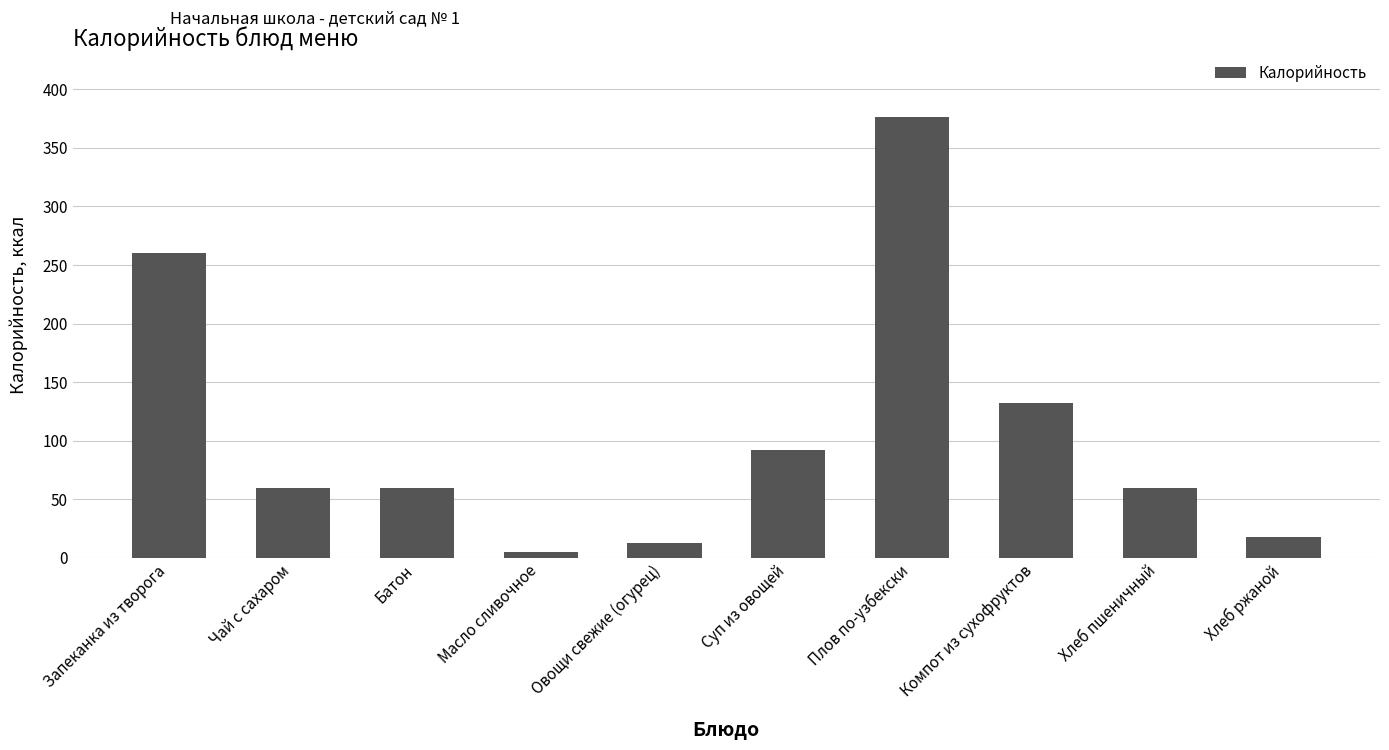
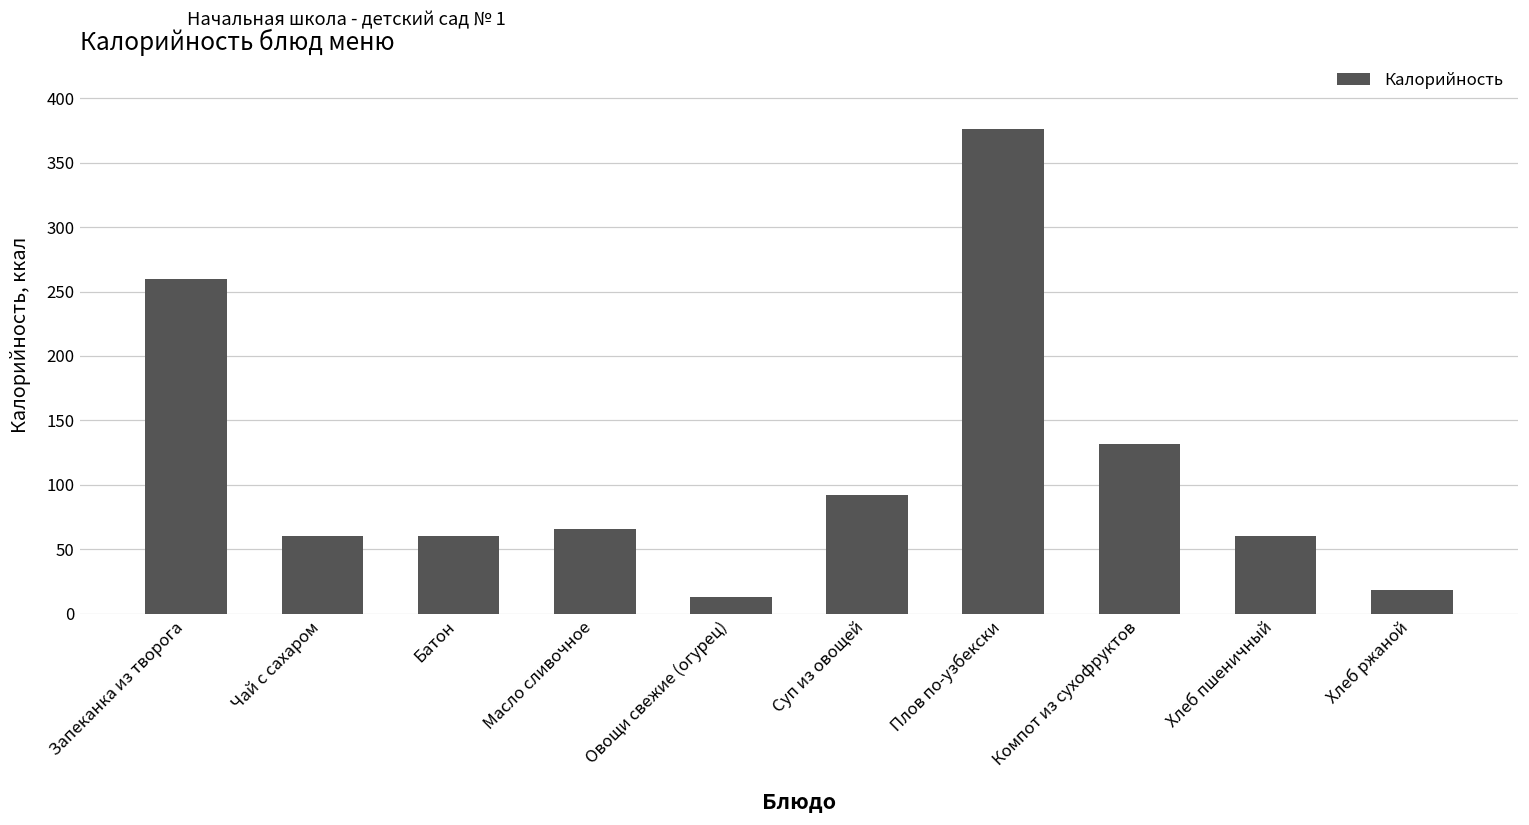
  {
    "Запеканка из творога": 260,
    "Чай с сахаром": 60,
    "Батон": 60,
-   "Масло сливочное": 5,
+   "Масло сливочное": 66,
    "Овощи свежие (огурец)": 13,
    "Суп из овощей": 92,
    "Плов по-узбекски": 376,
    "Компот из сухофруктов": 132,
    "Хлеб пшеничный": 60,
    "Хлеб ржаной": 18
  }
